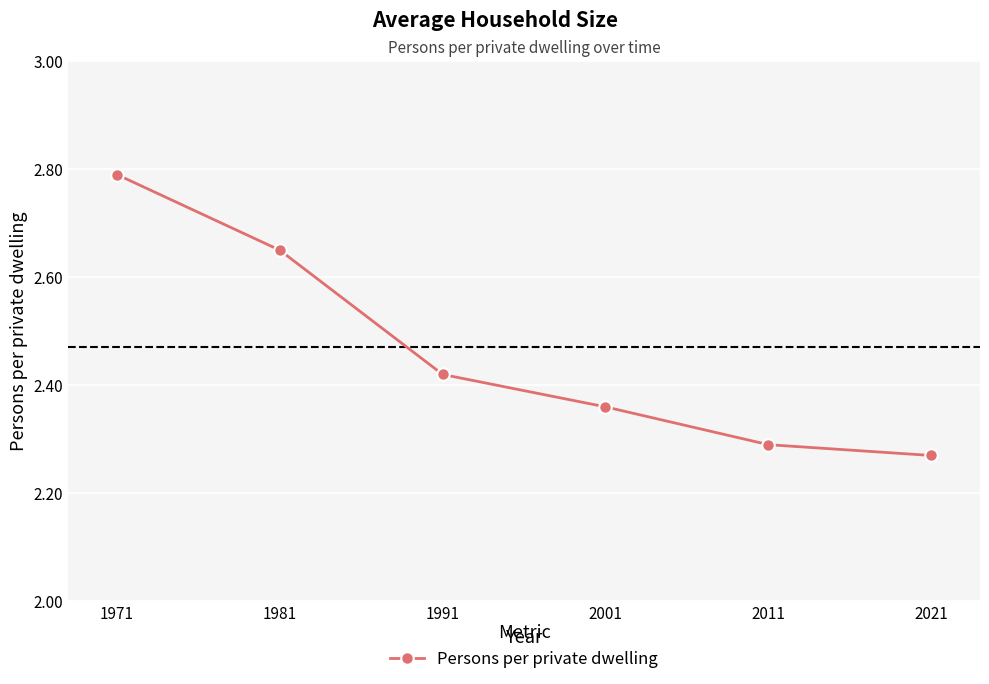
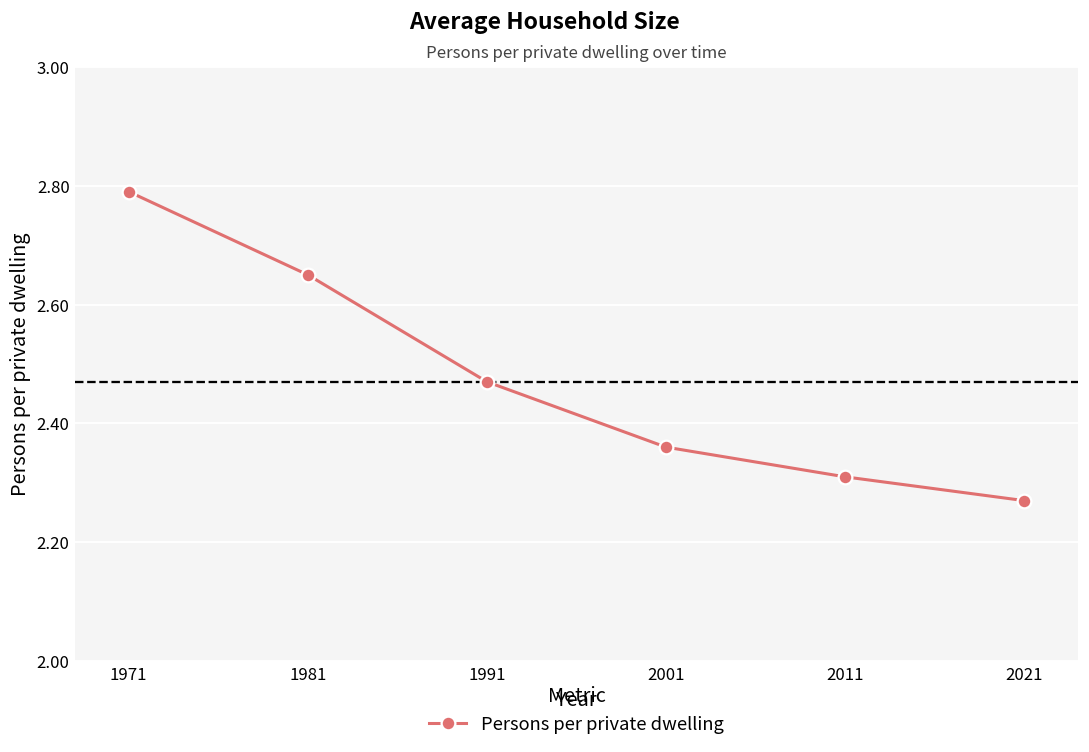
  {
    "1971": 2.79,
    "1981": 2.65,
-   "1991": 2.42,
+   "1991": 2.47,
    "2001": 2.36,
-   "2011": 2.29,
+   "2011": 2.31,
    "2021": 2.27
  }
